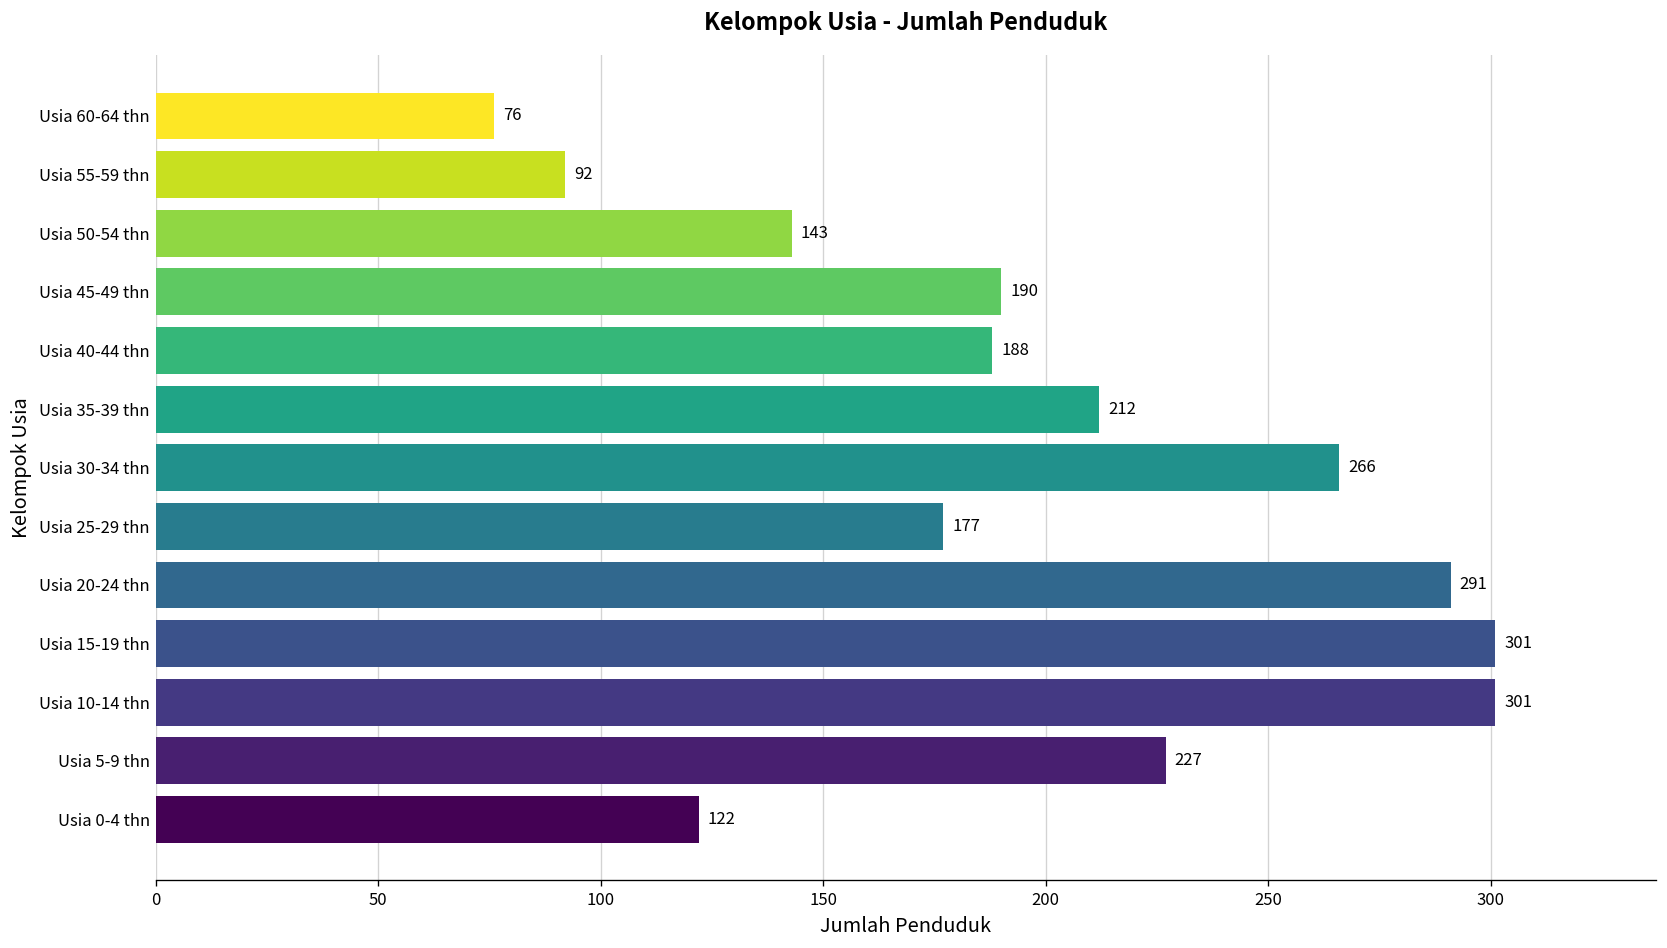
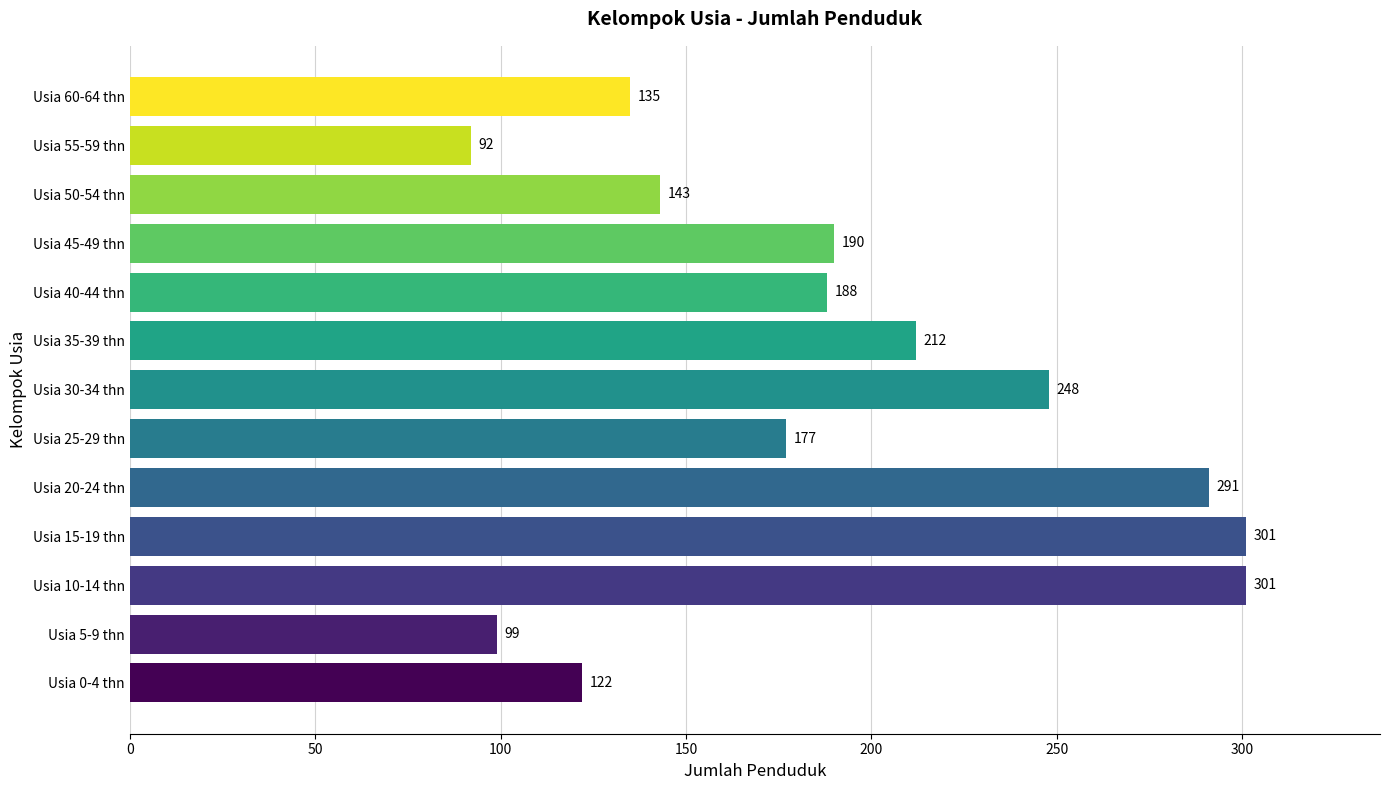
  {
-   "Usia 60-64 thn": 76,
+   "Usia 60-64 thn": 135,
    "Usia 55-59 thn": 92,
    "Usia 50-54 thn": 143,
    "Usia 45-49 thn": 190,
    "Usia 40-44 thn": 188,
    "Usia 35-39 thn": 212,
-   "Usia 30-34 thn": 266,
+   "Usia 30-34 thn": 248,
    "Usia 25-29 thn": 177,
    "Usia 20-24 thn": 291,
    "Usia 15-19 thn": 301,
    "Usia 10-14 thn": 301,
-   "Usia 5-9 thn": 227,
+   "Usia 5-9 thn": 99,
    "Usia 0-4 thn": 122
  }
